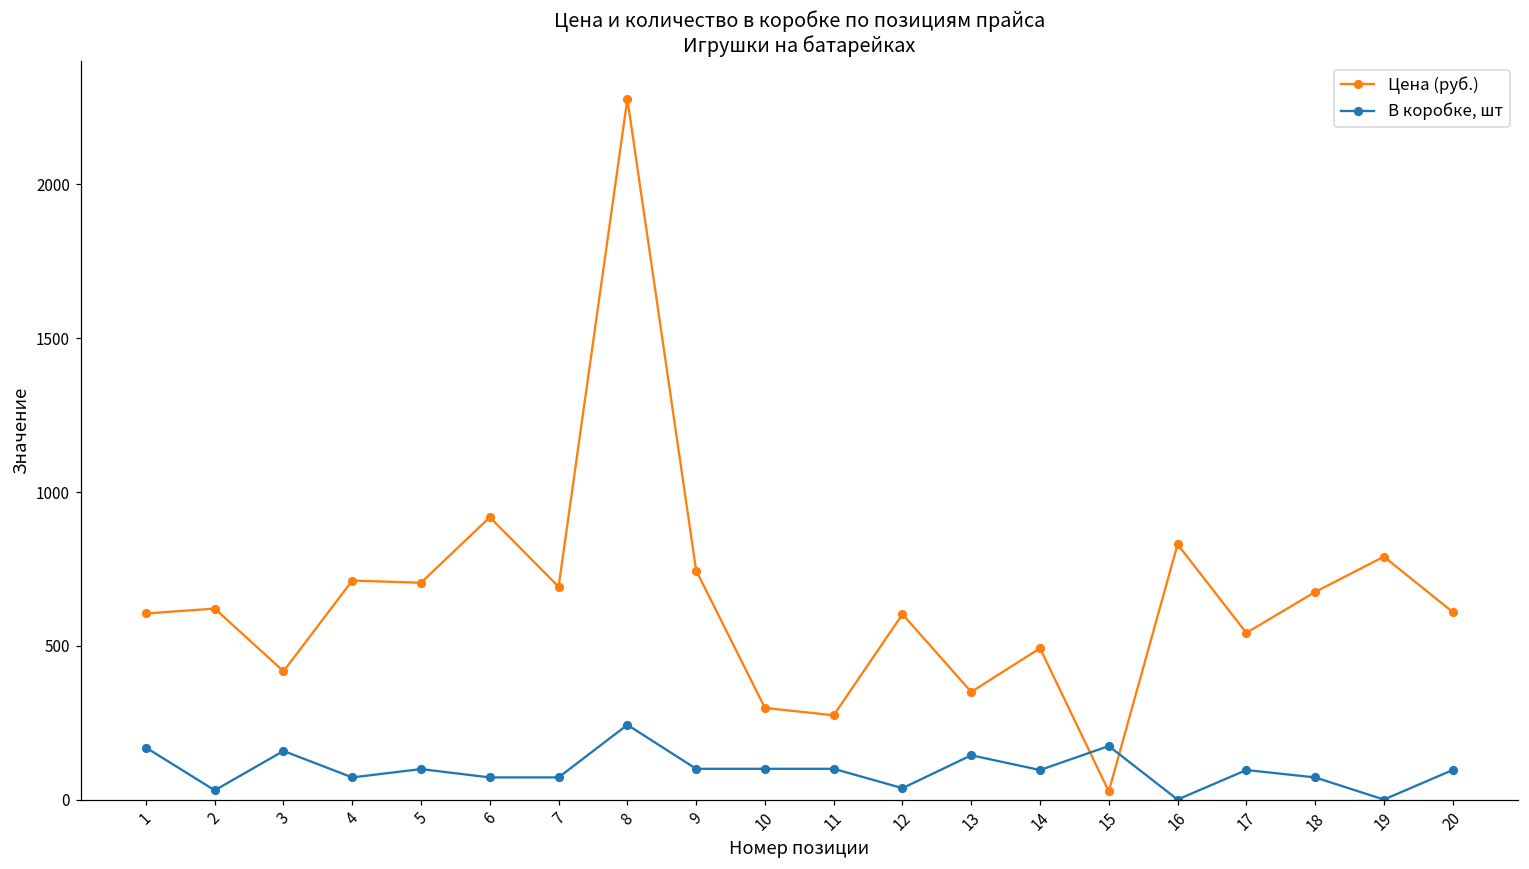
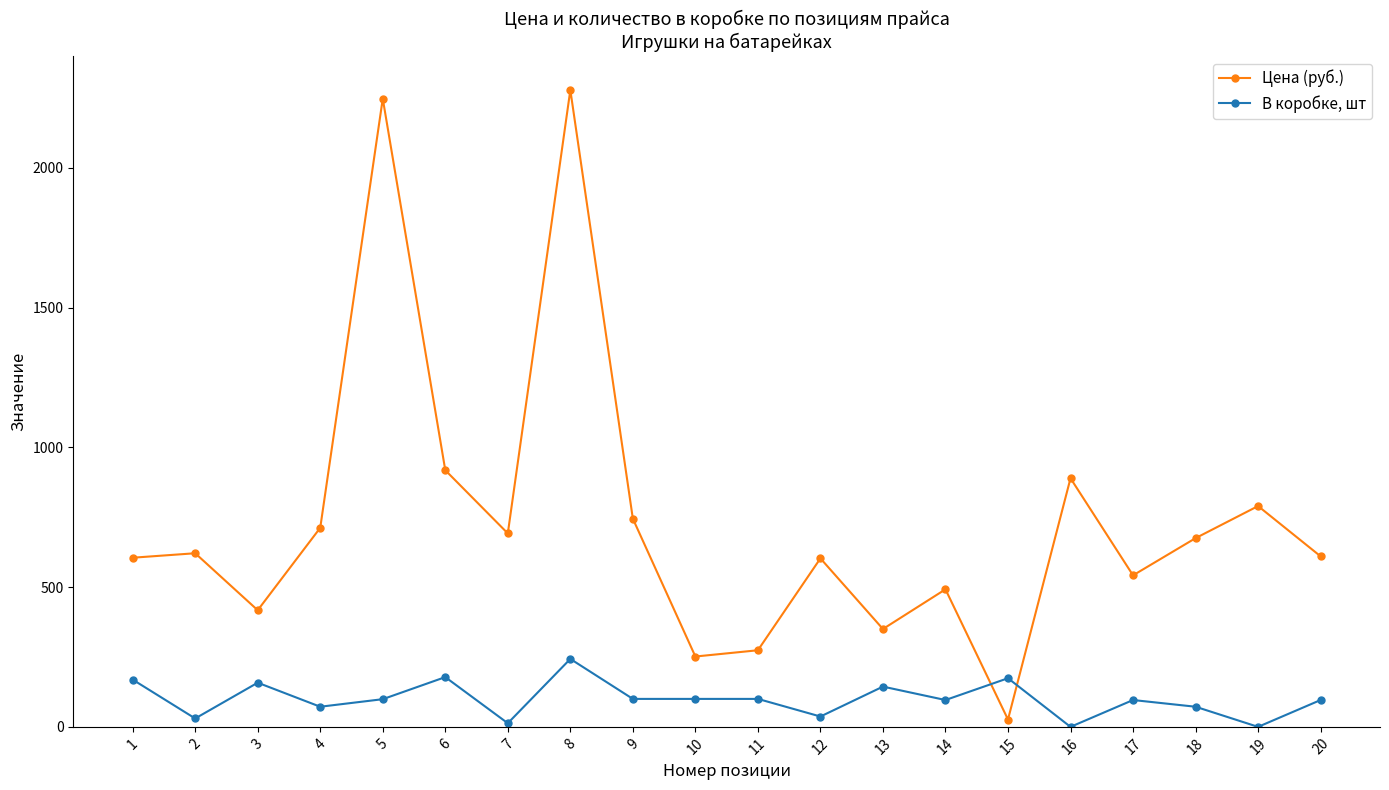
  {
    "Цена (руб.)": {
      "1": 610,
      "2": 620,
      "3": 420,
      "4": 710,
-     "5": 710,
+     "5": 2250,
      "6": 920,
      "7": 690,
      "8": 2280,
      "9": 740,
-     "10": 300,
+     "10": 250,
      "11": 270,
      "12": 600,
      "13": 350,
      "14": 490,
      "15": 30,
-     "16": 830,
+     "16": 890,
      "17": 540,
      "18": 680,
      "19": 790,
      "20": 610
    },
    "В коробке, шт": {
      "1": 170,
      "2": 30,
      "3": 160,
      "4": 70,
      "5": 100,
-     "6": 70,
-     "7": 70,
+     "6": 180,
+     "7": 10,
      "8": 240,
      "9": 100,
      "10": 100,
      "11": 100,
      "12": 40,
      "13": 140,
      "14": 100,
      "15": 170,
      "16": 0,
      "17": 100,
      "18": 70,
      "19": 0,
      "20": 100
    }
  }
